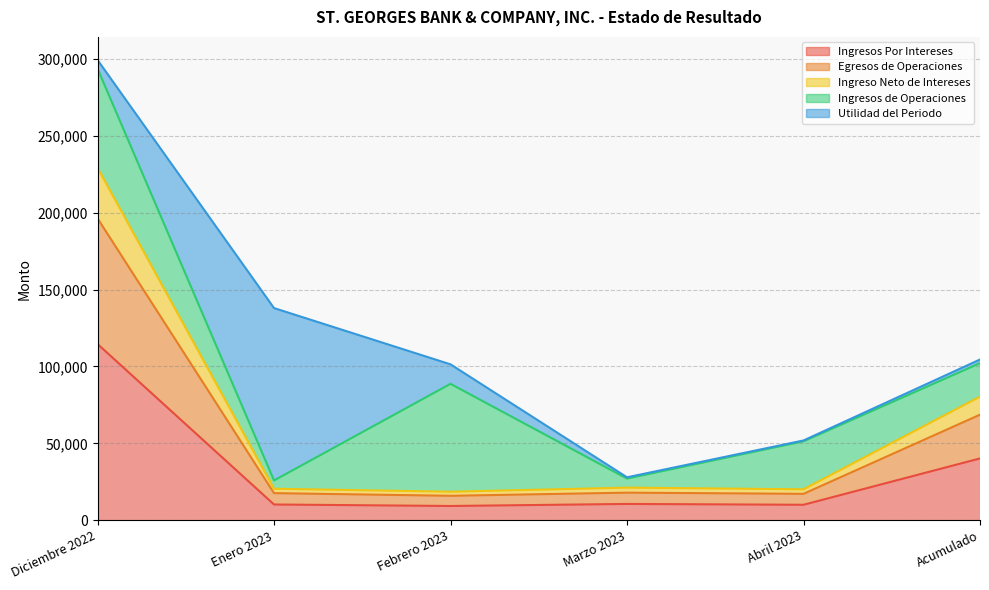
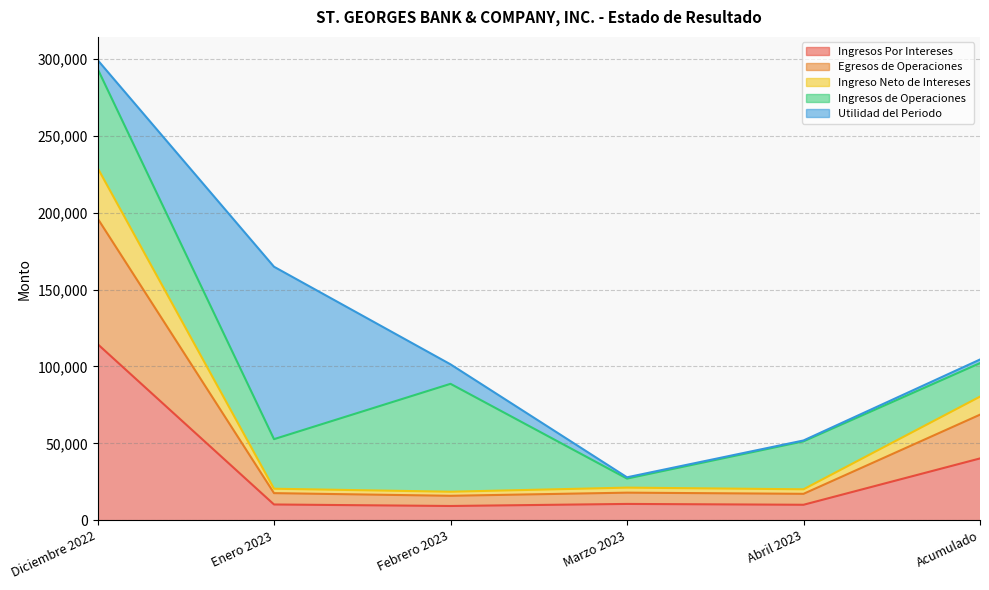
  {
    "Ingresos de Operaciones": {
      "Diciembre 2022": "64,000",
-     "Enero 2023": "5,000",
+     "Enero 2023": "32,000",
      "Febrero 2023": "70,000",
      "Acumulado": "22,000"
    },
    "Utilidad del Periodo": {
      "Diciembre 2022": "6,000",
      "Enero 2023": "112,000",
      "Febrero 2023": "13,000",
      "Acumulado": "2,000"
    }
  }
